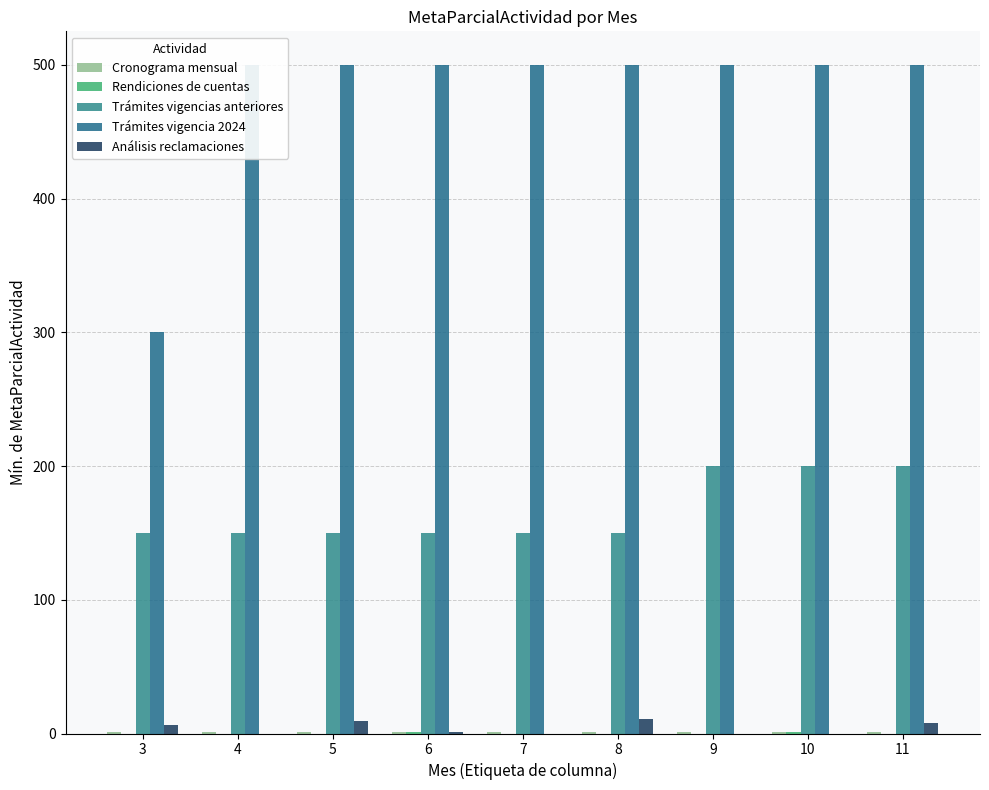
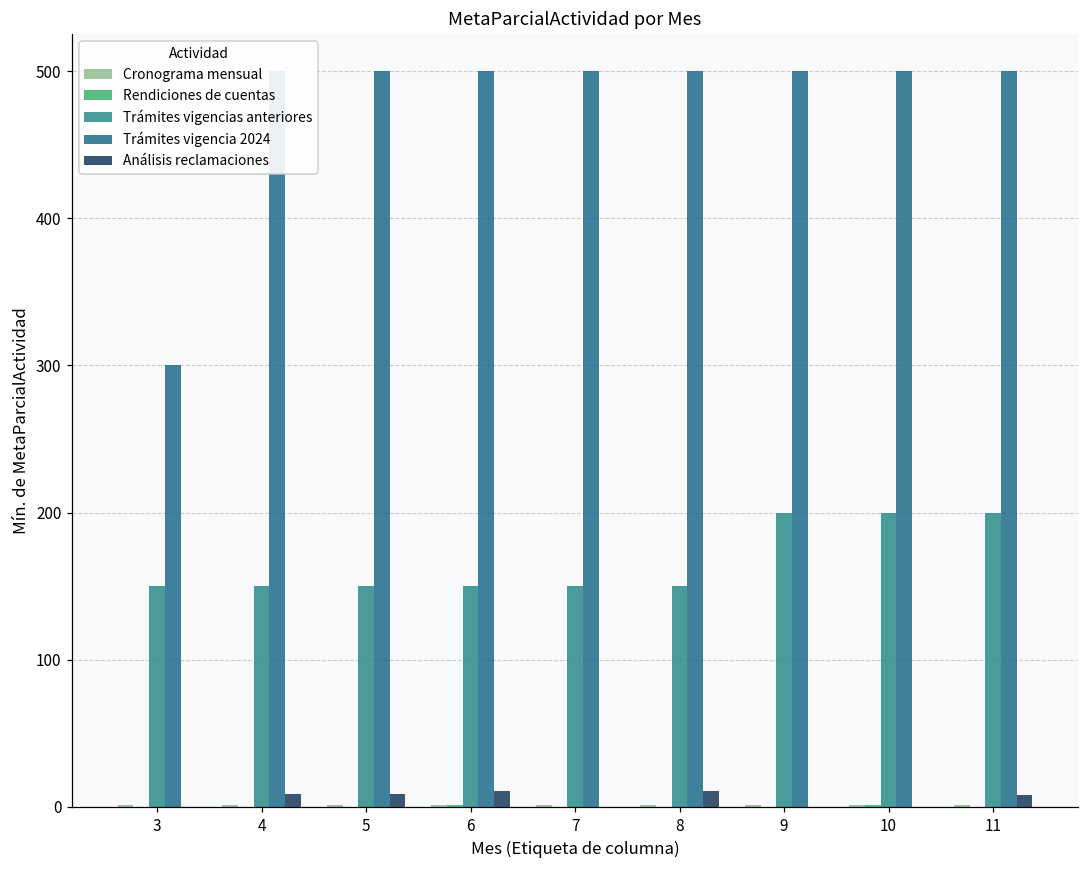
  {
    "Análisis reclamaciones": {
-     "3": 6,
-     "4": 0,
+     "3": 0,
+     "4": 9,
      "5": 9,
-     "6": 1,
+     "6": 11,
      "7": 0,
      "8": 11,
      "9": 0,
      "10": 0,
      "11": 8
    }
  }
